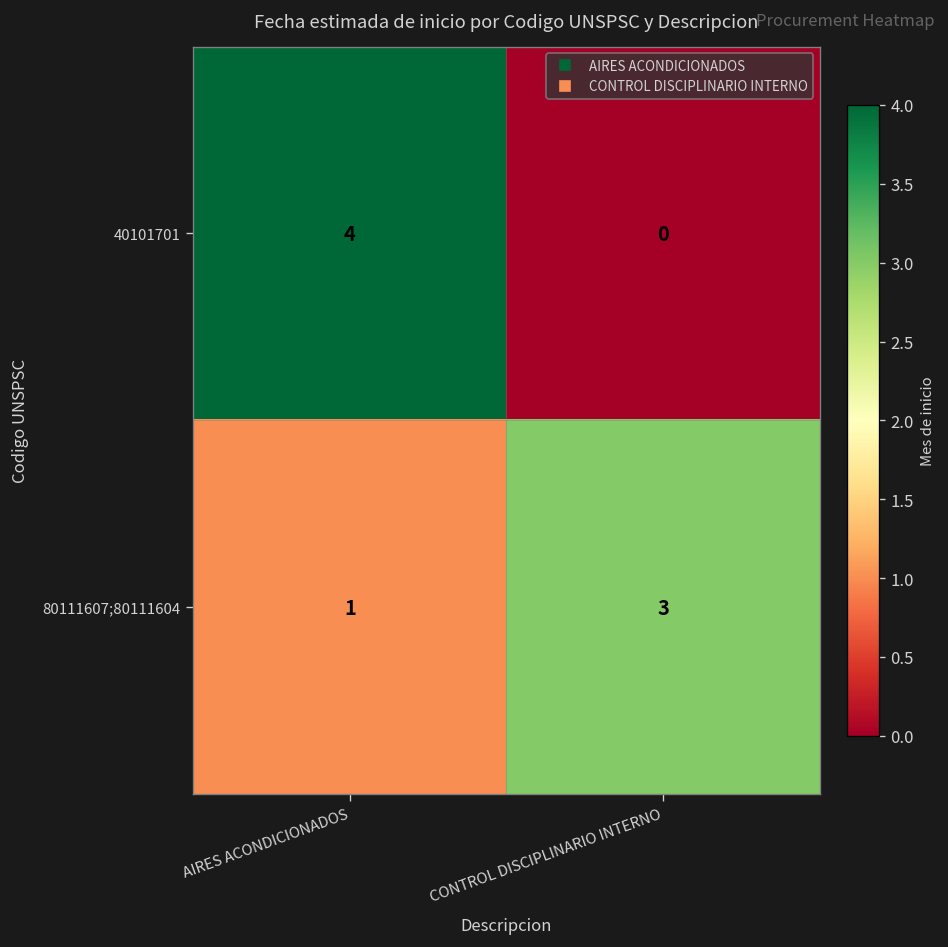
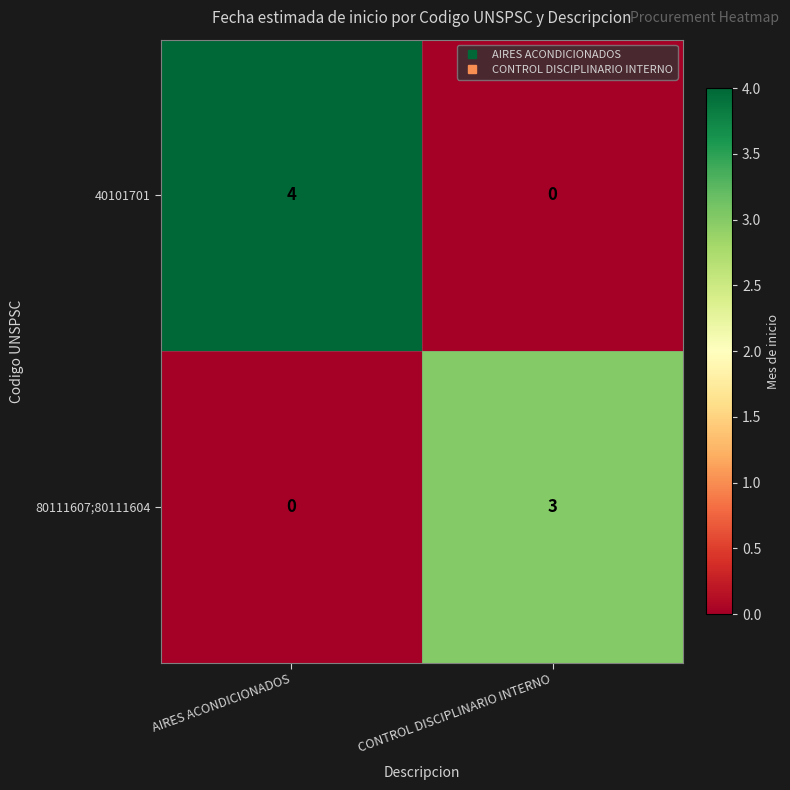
  {
    "40101701": {
      "AIRES ACONDICIONADOS": 4,
      "CONTROL DISCIPLINARIO INTERNO": 0
    },
    "80111607;80111604": {
-     "AIRES ACONDICIONADOS": 1,
+     "AIRES ACONDICIONADOS": 0,
      "CONTROL DISCIPLINARIO INTERNO": 3
    }
  }
